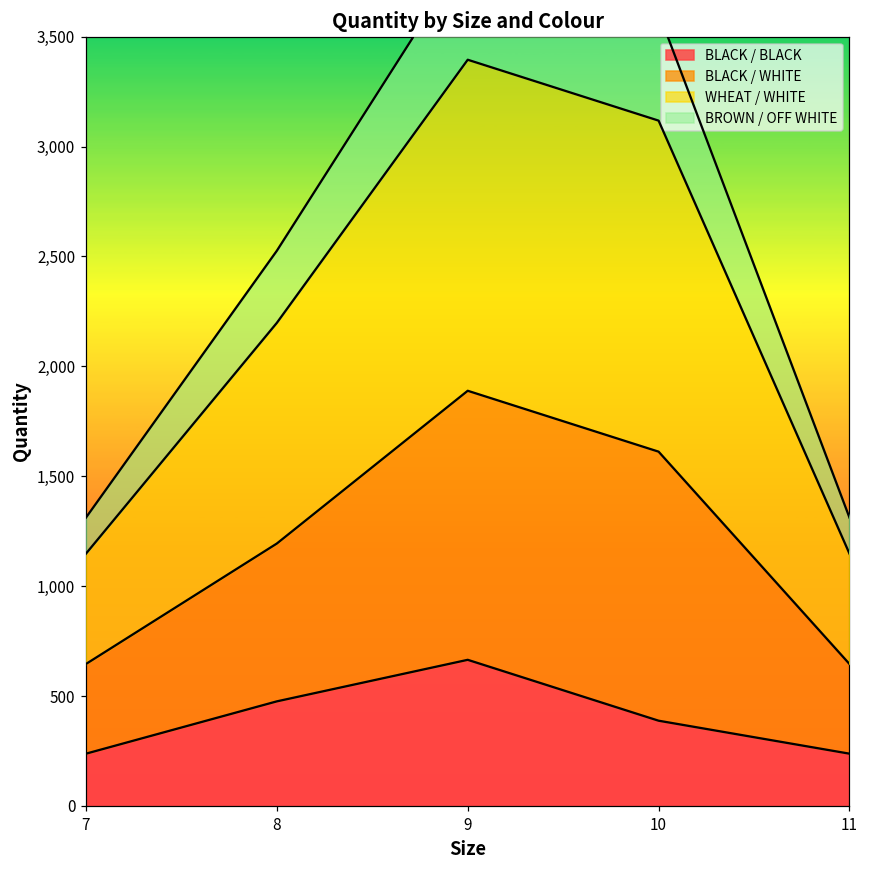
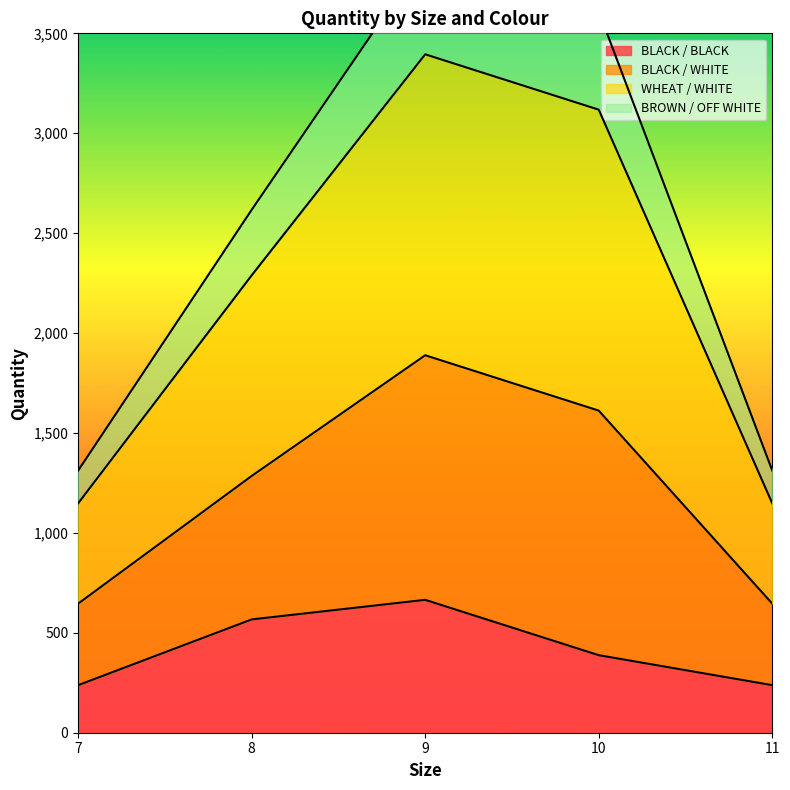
  {
    "BLACK / BLACK": {
      "7": "240",
-     "8": "480",
+     "8": "570",
      "9": "670",
      "10": "390",
      "11": "240"
    },
    "BLACK / WHITE": {
      "7": "410",
      "8": "720",
      "9": "1,220",
      "10": "1,220",
      "11": "410"
    },
    "WHEAT / WHITE": {
      "7": "500",
      "8": "1,000",
      "9": "1,510",
      "10": "1,510",
      "11": "500"
    },
    "BROWN / OFF WHITE": {
      "7": "160",
      "8": "330",
      "11": "160"
    }
  }
